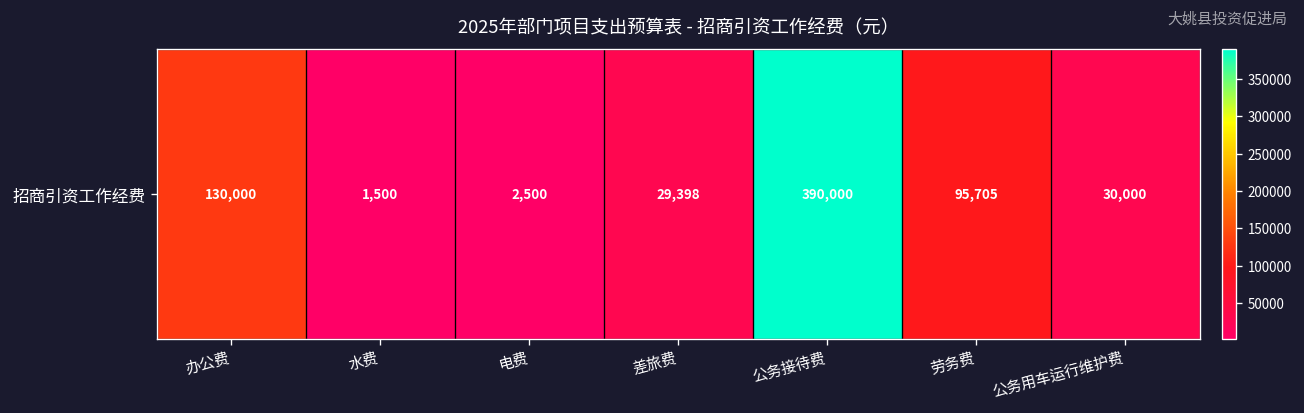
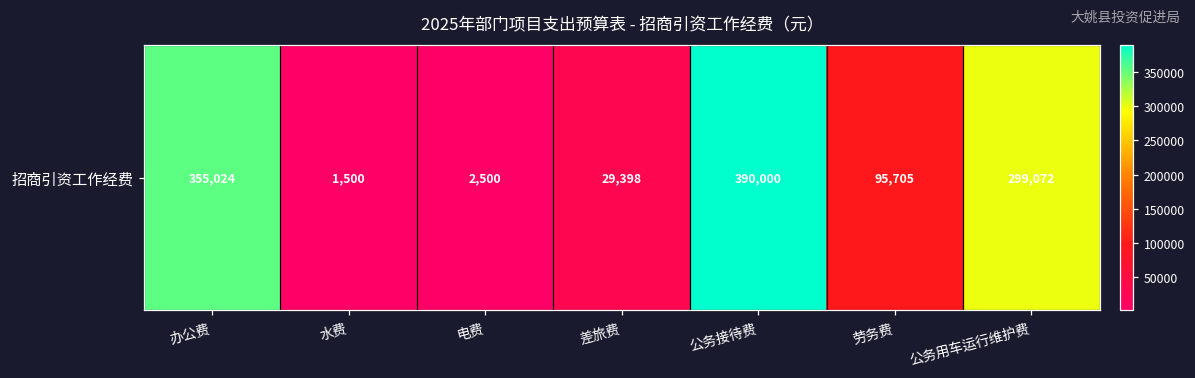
  {
    "招商引资工作经费": {
-     "办公费": "130,000",
+     "办公费": "355,024",
      "水费": "1,500",
      "电费": "2,500",
      "差旅费": "29,398",
      "公务接待费": "390,000",
      "劳务费": "95,705",
-     "公务用车运行维护费": "30,000"
+     "公务用车运行维护费": "299,072"
    }
  }
